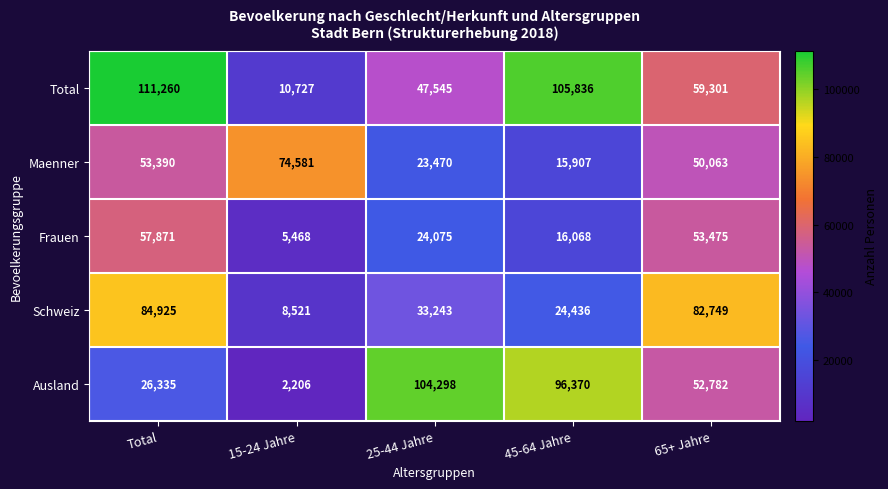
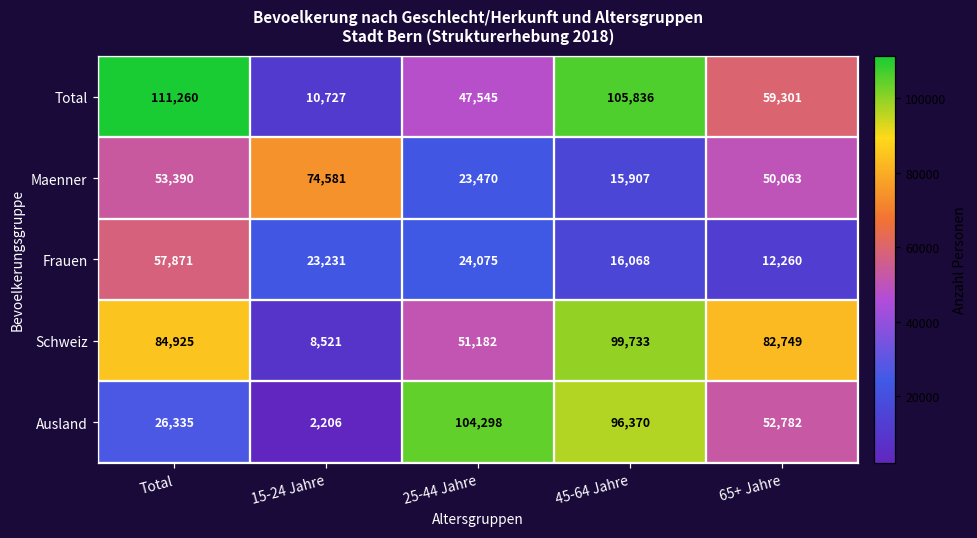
  {
    "Total": {
      "Total": "111,260",
      "15-24 Jahre": "10,727",
      "25-44 Jahre": "47,545",
      "45-64 Jahre": "105,836",
      "65+ Jahre": "59,301"
    },
    "Maenner": {
      "Total": "53,390",
      "15-24 Jahre": "74,581",
      "25-44 Jahre": "23,470",
      "45-64 Jahre": "15,907",
      "65+ Jahre": "50,063"
    },
    "Frauen": {
      "Total": "57,871",
-     "15-24 Jahre": "5,468",
+     "15-24 Jahre": "23,231",
      "25-44 Jahre": "24,075",
      "45-64 Jahre": "16,068",
-     "65+ Jahre": "53,475"
+     "65+ Jahre": "12,260"
    },
    "Schweiz": {
      "Total": "84,925",
      "15-24 Jahre": "8,521",
-     "25-44 Jahre": "33,243",
-     "45-64 Jahre": "24,436",
+     "25-44 Jahre": "51,182",
+     "45-64 Jahre": "99,733",
      "65+ Jahre": "82,749"
    },
    "Ausland": {
      "Total": "26,335",
      "15-24 Jahre": "2,206",
      "25-44 Jahre": "104,298",
      "45-64 Jahre": "96,370",
      "65+ Jahre": "52,782"
    }
  }
